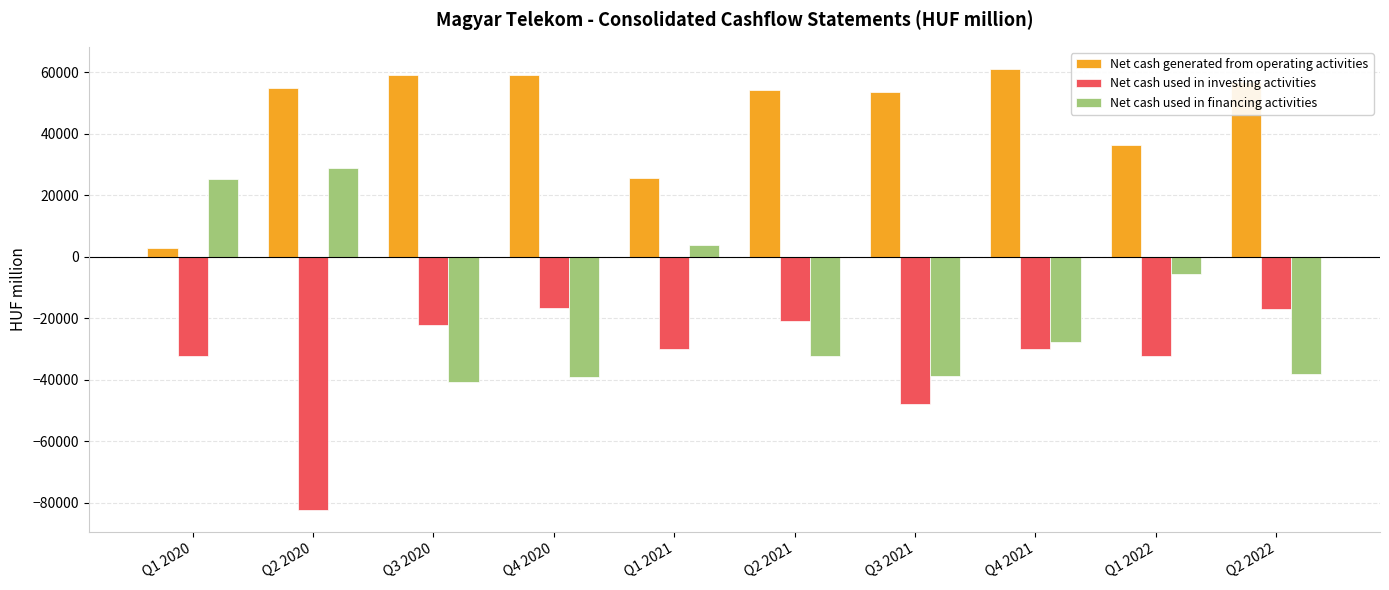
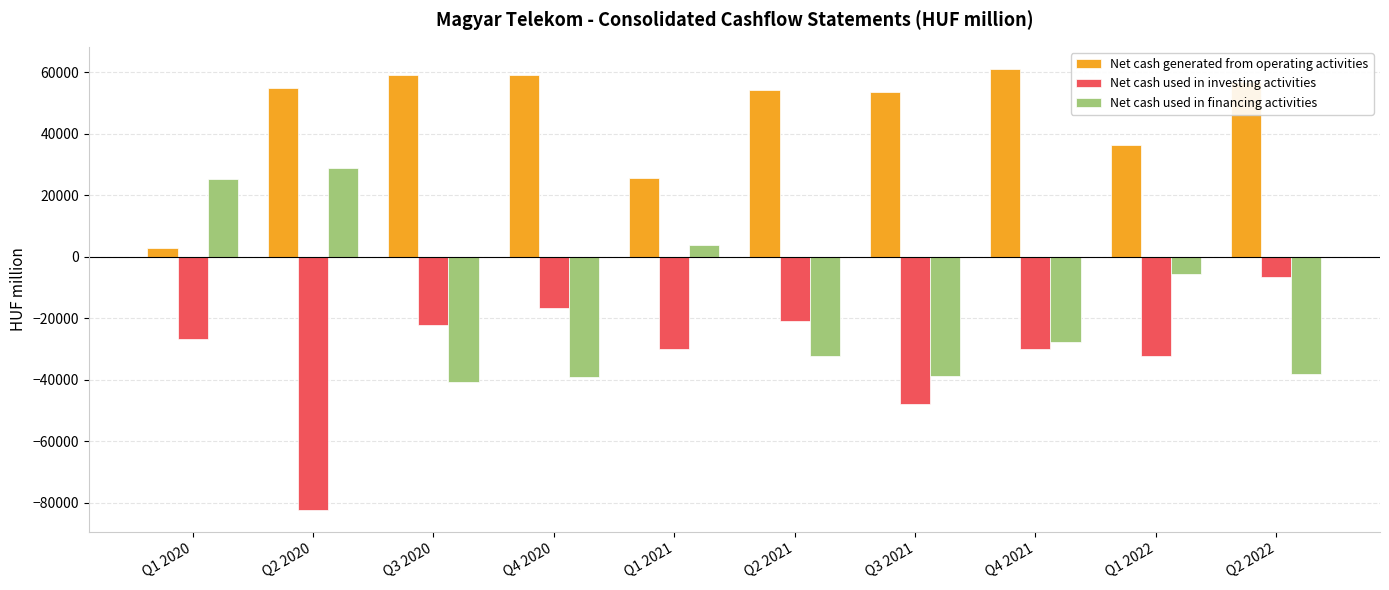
  {
    "Net cash generated from operating activities": {
      "Q1 2020": 3000,
      "Q2 2020": 55000,
      "Q3 2020": 59000,
      "Q4 2020": 59000,
      "Q1 2021": 26000,
      "Q2 2021": 54000,
      "Q3 2021": 54000,
      "Q4 2021": 61000,
      "Q1 2022": 36000
    },
    "Net cash used in investing activities": {
-     "Q1 2020": -32000,
+     "Q1 2020": -27000,
      "Q2 2020": -82000,
      "Q3 2020": -22000,
      "Q4 2020": -17000,
      "Q1 2021": -30000,
      "Q2 2021": -21000,
      "Q3 2021": -48000,
      "Q4 2021": -30000,
      "Q1 2022": -32000,
-     "Q2 2022": -17000
+     "Q2 2022": -6000
    },
    "Net cash used in financing activities": {
      "Q1 2020": 25000,
      "Q2 2020": 29000,
      "Q3 2020": -41000,
      "Q4 2020": -39000,
      "Q1 2021": 4000,
      "Q2 2021": -32000,
      "Q3 2021": -39000,
      "Q4 2021": -28000,
      "Q1 2022": -6000,
      "Q2 2022": -38000
    }
  }
